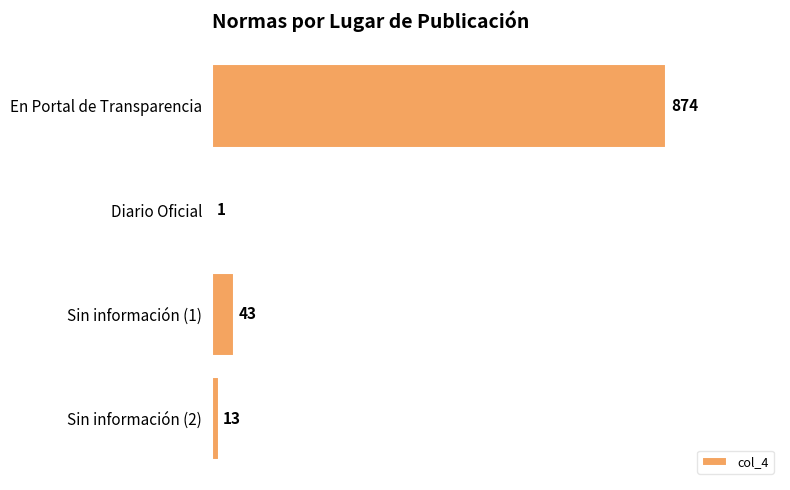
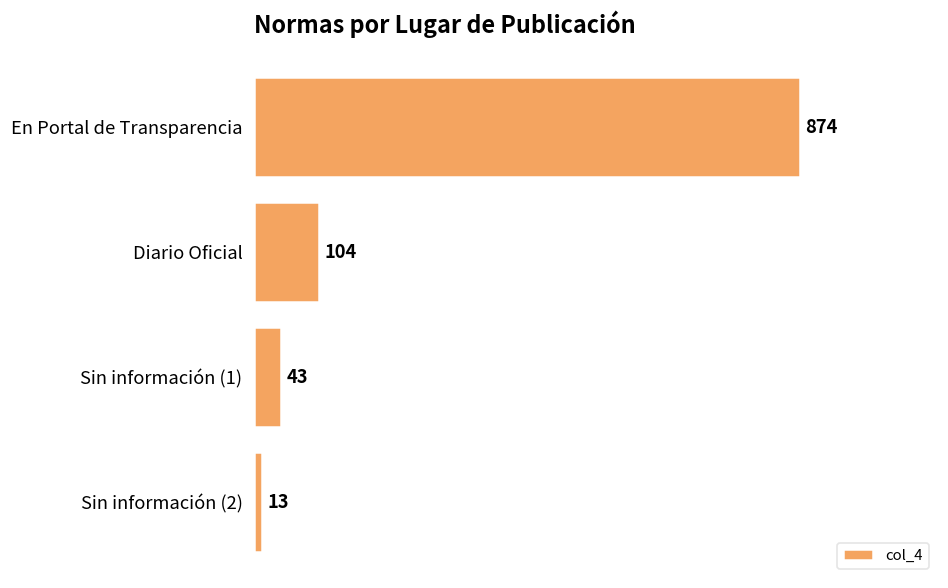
  {
    "En Portal de Transparencia": 874,
-   "Diario Oficial": 1,
+   "Diario Oficial": 104,
    "Sin información (1)": 43,
    "Sin información (2)": 13
  }
